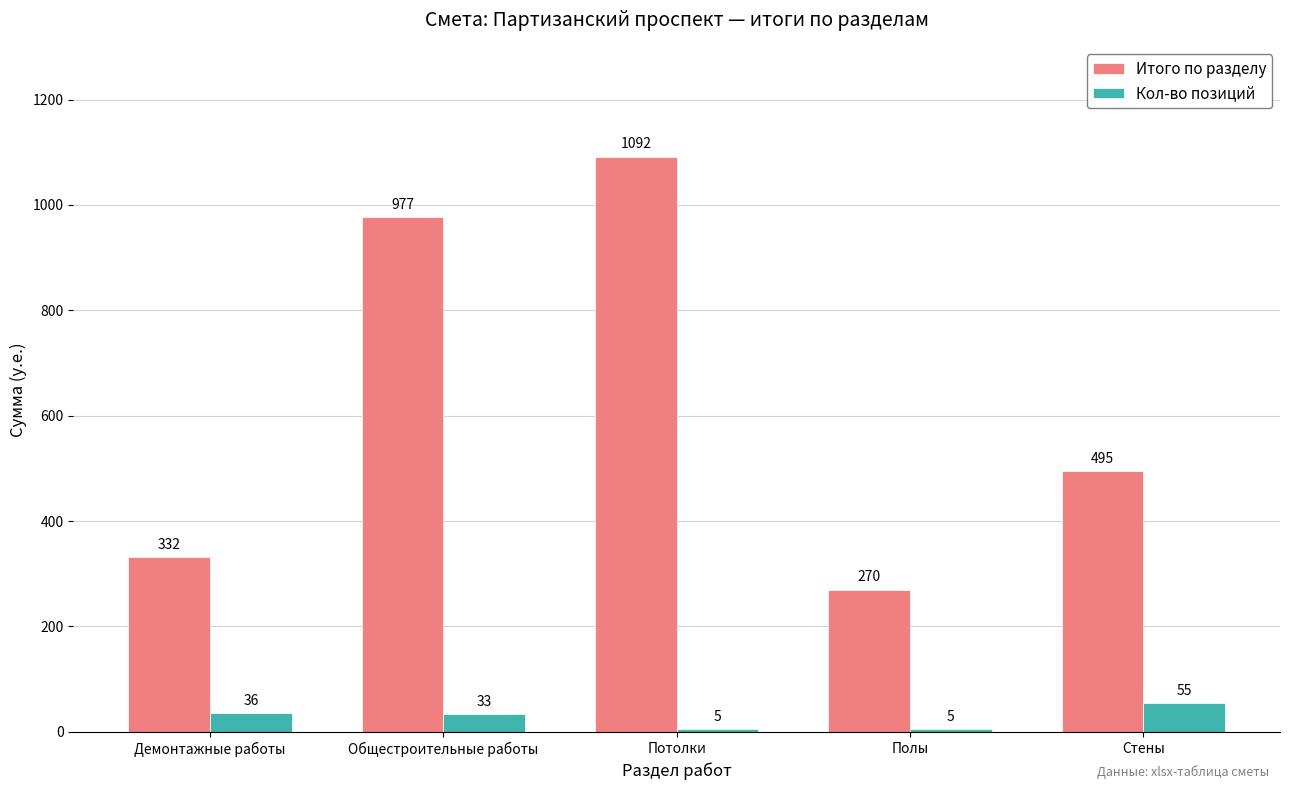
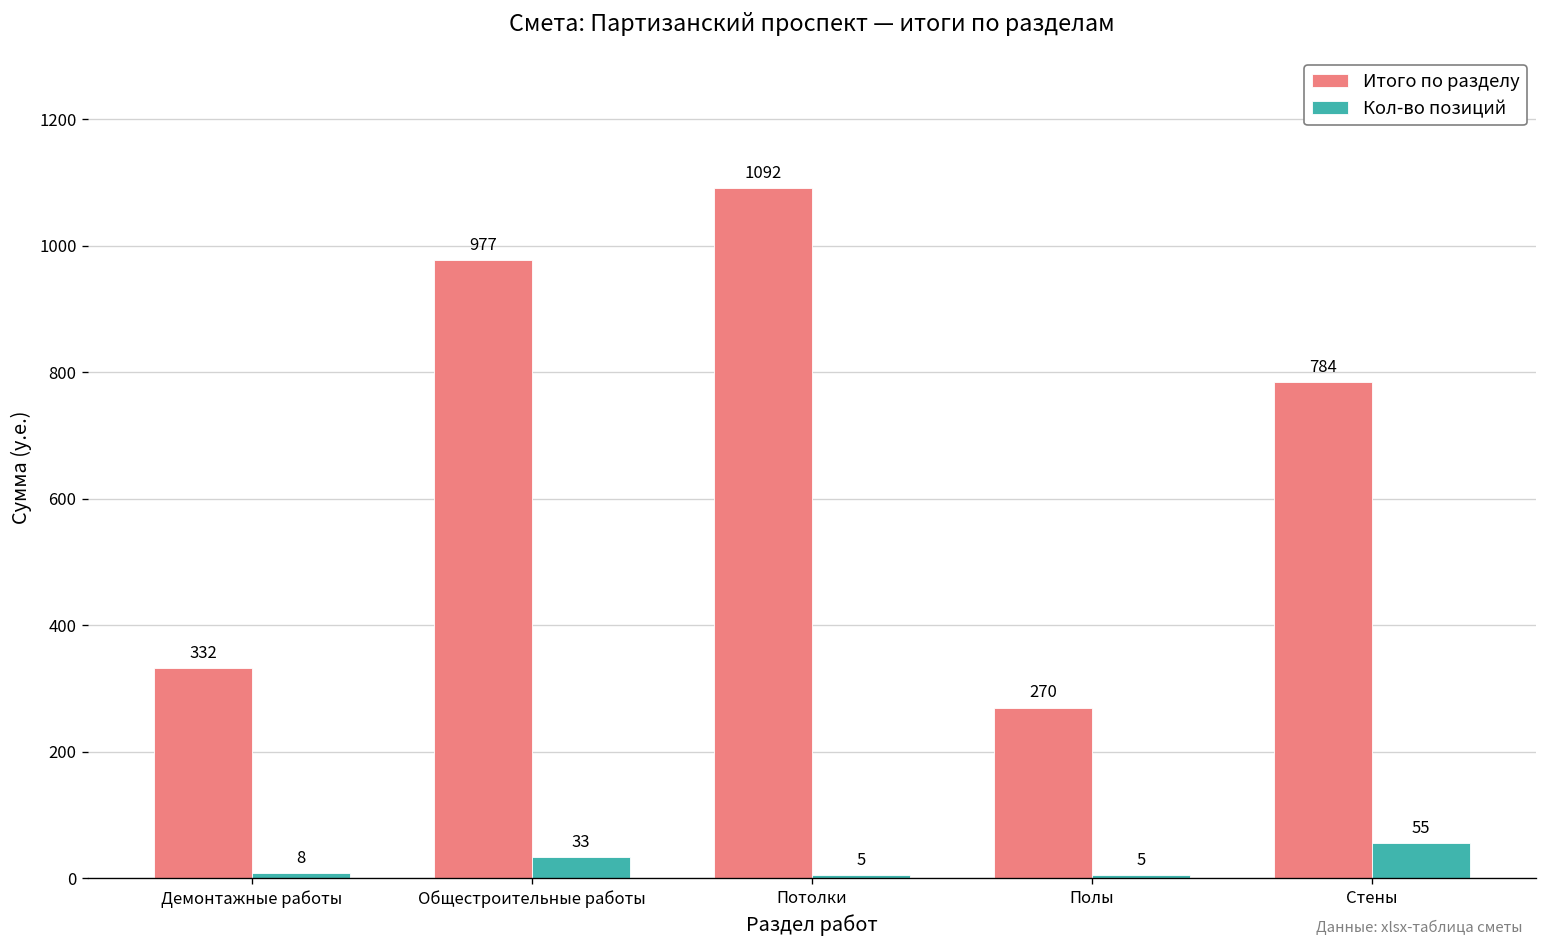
  {
    "Итого по разделу": {
      "Демонтажные работы": 332,
      "Общестроительные работы": 977,
      "Потолки": 1092,
      "Полы": 270,
-     "Стены": 495
+     "Стены": 784
    },
    "Кол-во позиций": {
-     "Демонтажные работы": 36,
+     "Демонтажные работы": 8,
      "Общестроительные работы": 33,
      "Потолки": 5,
      "Полы": 5,
      "Стены": 55
    }
  }
